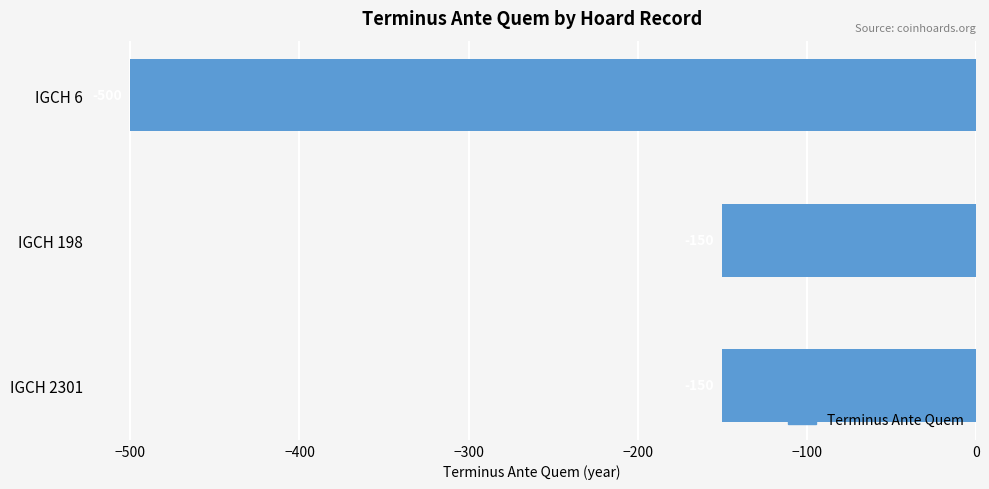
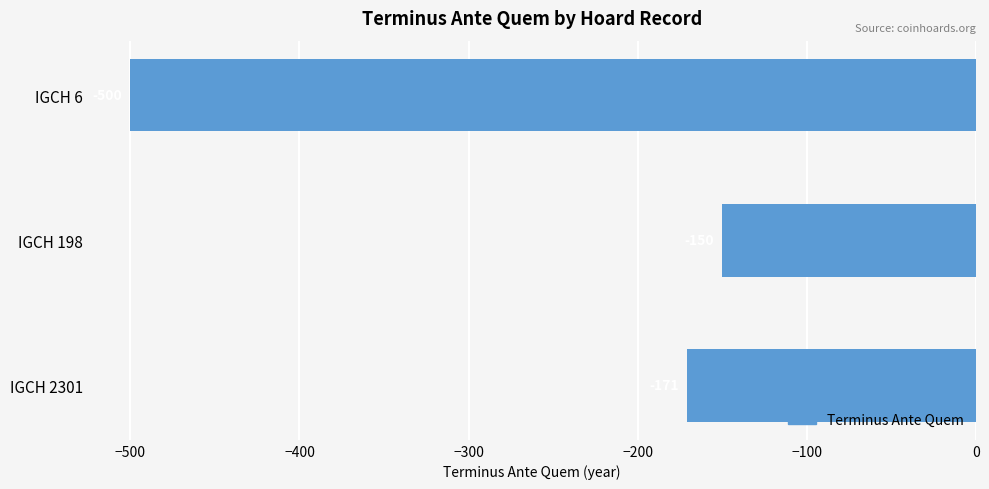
  {
    "IGCH 6": -500,
    "IGCH 198": -150,
-   "IGCH 2301": -150
+   "IGCH 2301": -171
  }
